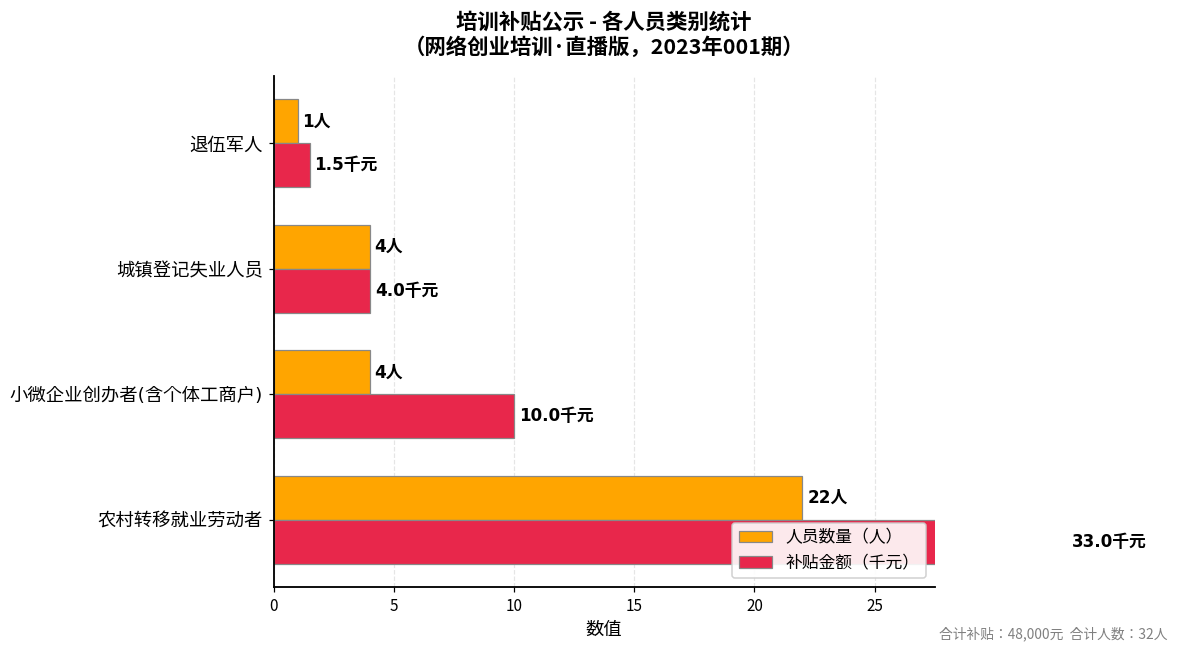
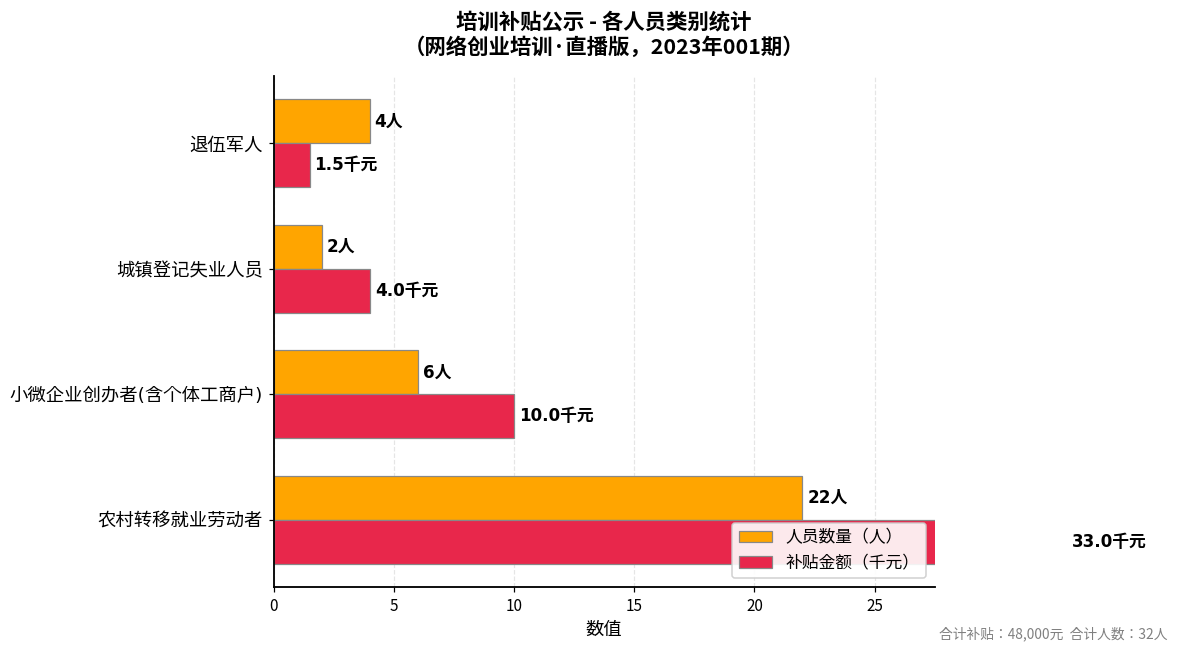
  {
    "人员数量（人）": {
-     "退伍军人": "1人",
-     "城镇登记失业人员": "4人",
-     "小微企业创办者(含个体工商户)": "4人",
+     "退伍军人": "4人",
+     "城镇登记失业人员": "2人",
+     "小微企业创办者(含个体工商户)": "6人",
      "农村转移就业劳动者": "22人"
    },
    "补贴金额（千元）": {
      "退伍军人": "1.5",
      "城镇登记失业人员": "4.0",
      "小微企业创办者(含个体工商户)": "10.0"
    }
  }
